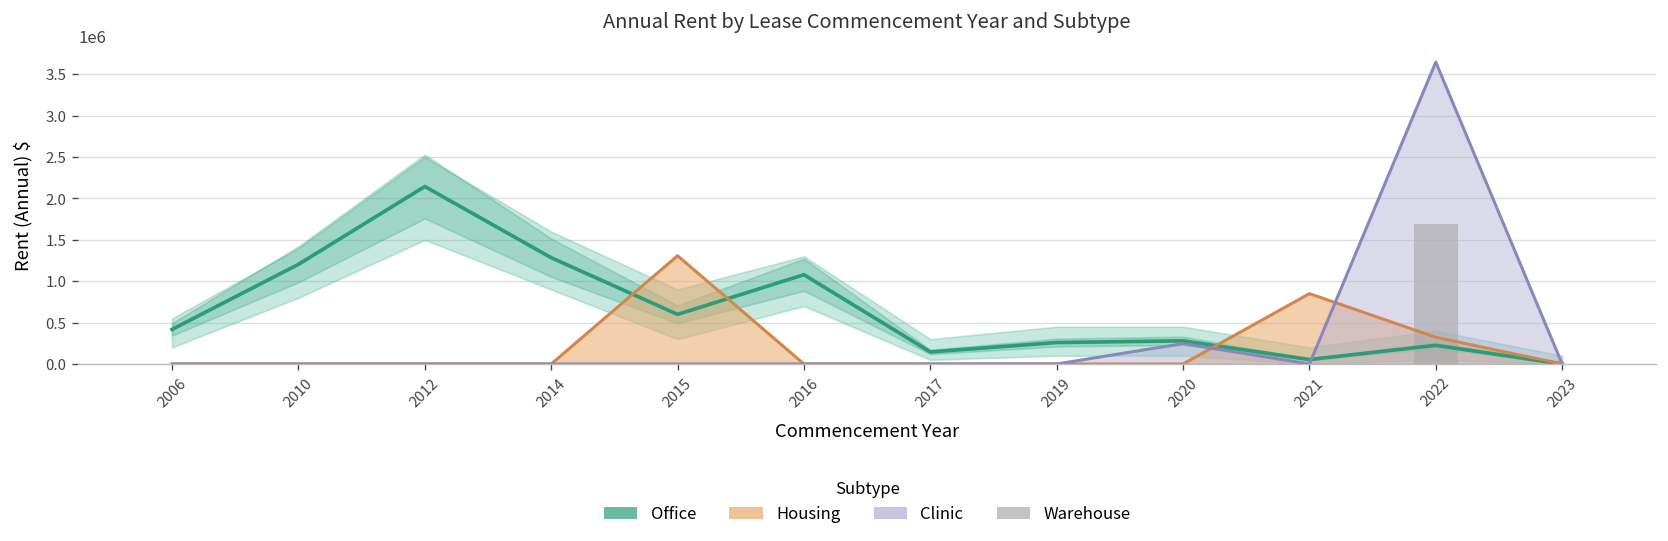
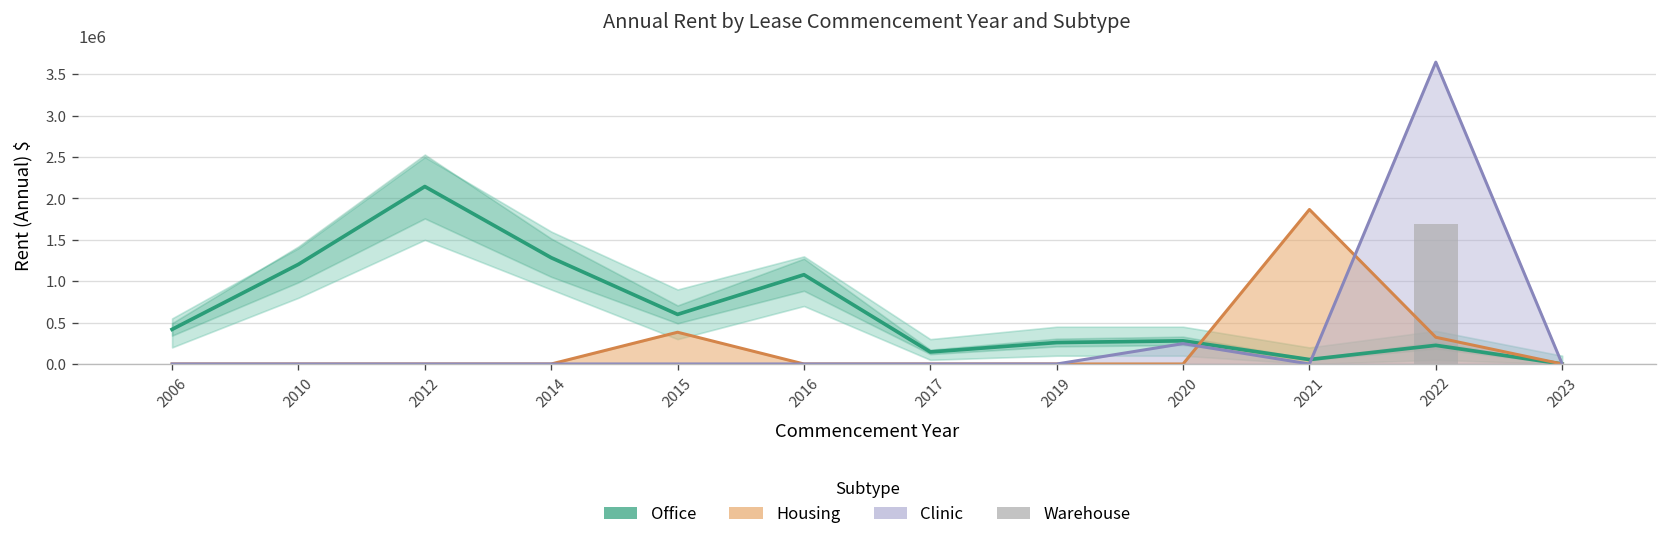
  {
    "Housing": {
-     "2015": 1300000,
+     "2015": 400000,
      "2020": 0,
-     "2021": 900000,
+     "2021": 1900000,
      "2022": 300000
    }
  }
